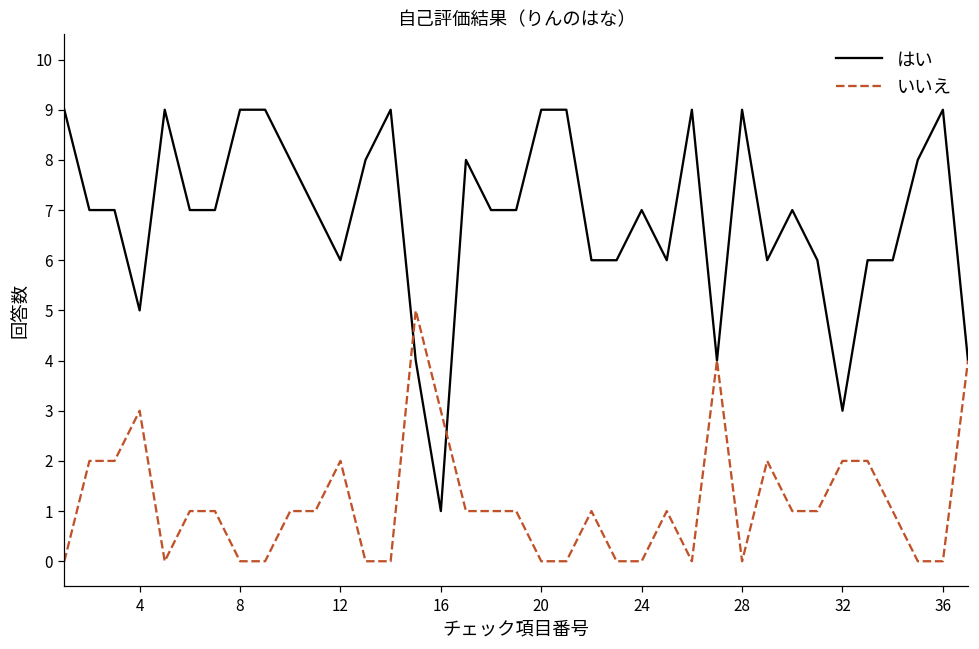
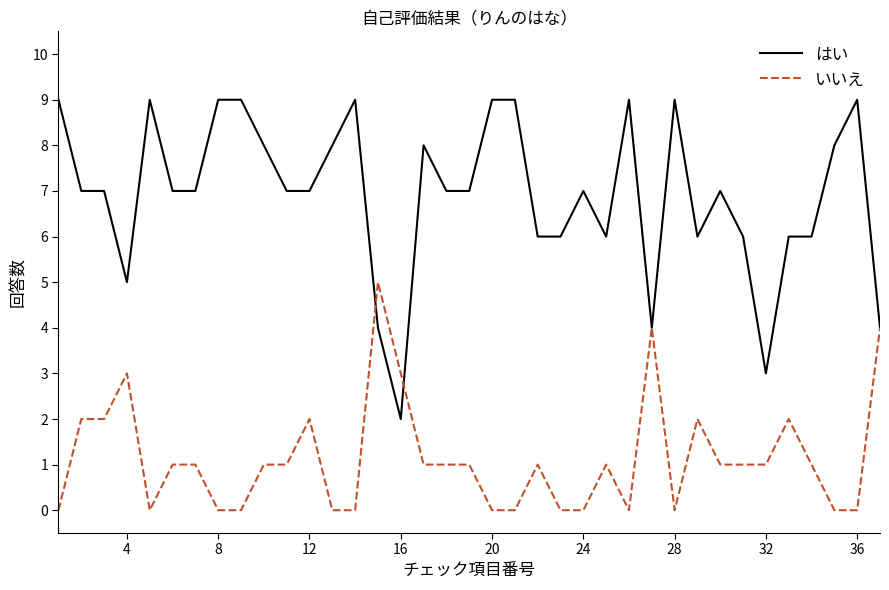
  {
    "はい": {
      "4": 5,
      "8": 9,
-     "12": 6,
-     "16": 1,
+     "12": 7,
+     "16": 2,
      "20": 9,
      "24": 7,
      "28": 9,
      "32": 3,
      "36": 9
    },
    "いいえ": {
      "4": 3,
      "8": 0,
      "12": 2,
      "16": 3,
      "20": 0,
      "24": 0,
      "28": 0,
-     "32": 2,
+     "32": 1,
      "36": 0
    }
  }
